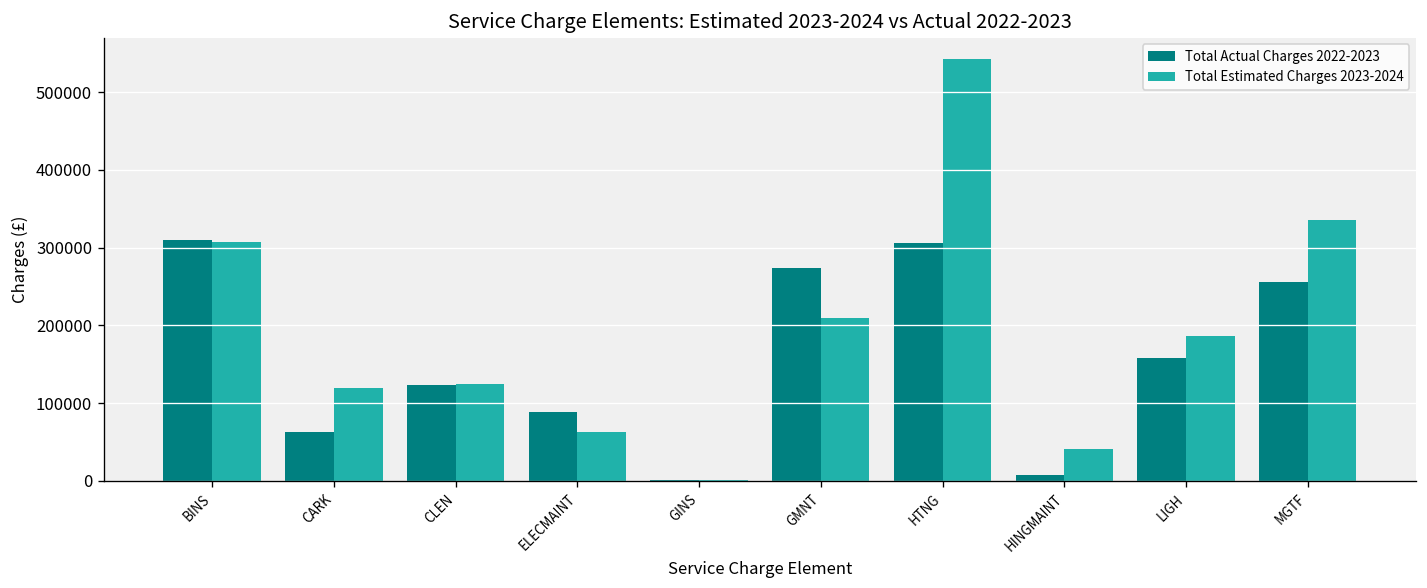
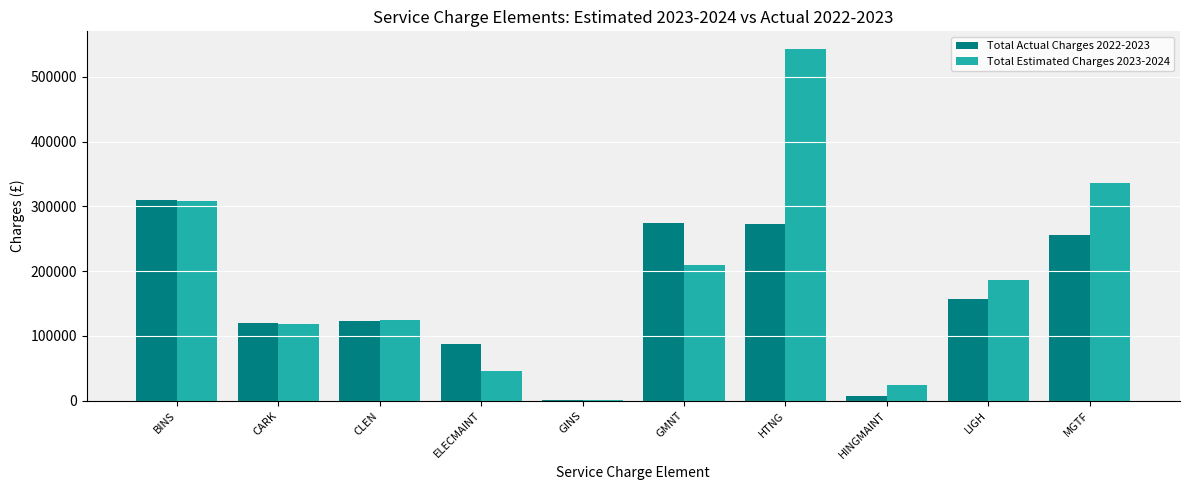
  {
    "Total Actual Charges 2022-2023": {
      "BINS": 310000,
-     "CARK": 60000,
+     "CARK": 120000,
      "CLEN": 120000,
      "ELECMAINT": 90000,
      "GMNT": 270000,
-     "HTNG": 310000,
+     "HTNG": 270000,
      "HINGMAINT": 10000,
      "LIGH": 160000,
      "MGTF": 260000
    },
    "Total Estimated Charges 2023-2024": {
      "BINS": 310000,
      "CARK": 120000,
      "CLEN": 120000,
-     "ELECMAINT": 60000,
+     "ELECMAINT": 50000,
      "GMNT": 210000,
      "HTNG": 540000,
-     "HINGMAINT": 40000,
+     "HINGMAINT": 20000,
      "LIGH": 190000,
      "MGTF": 340000
    }
  }
